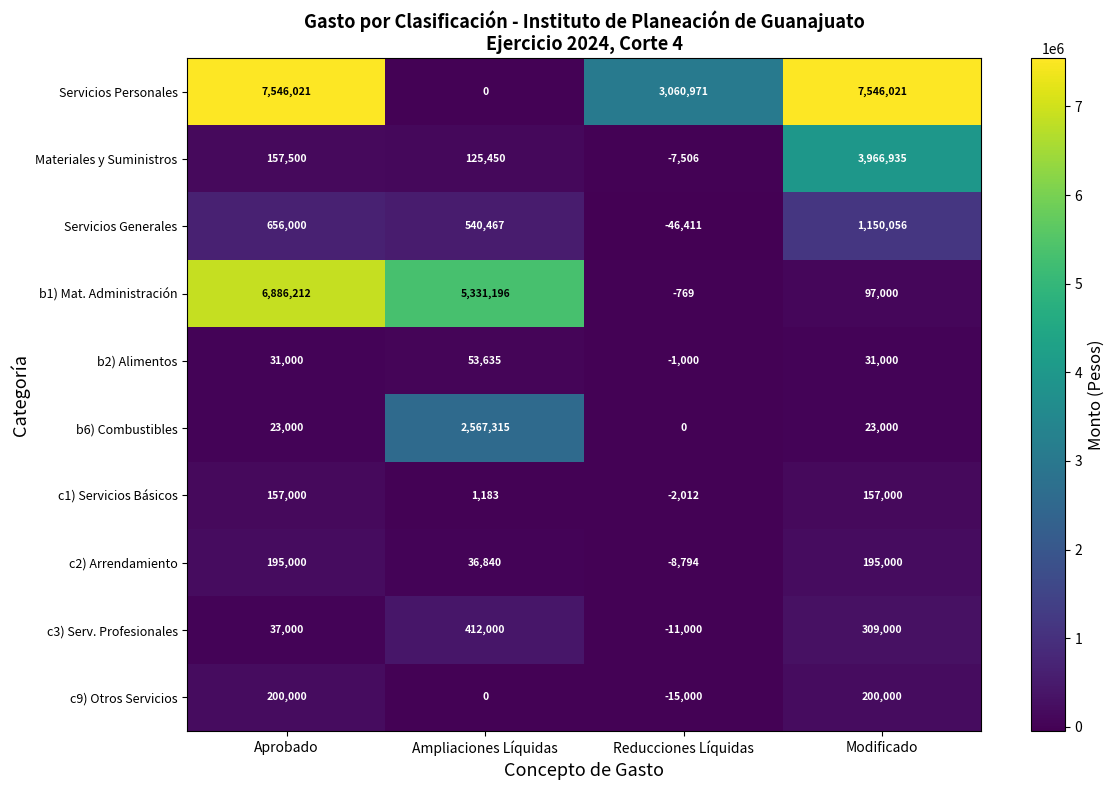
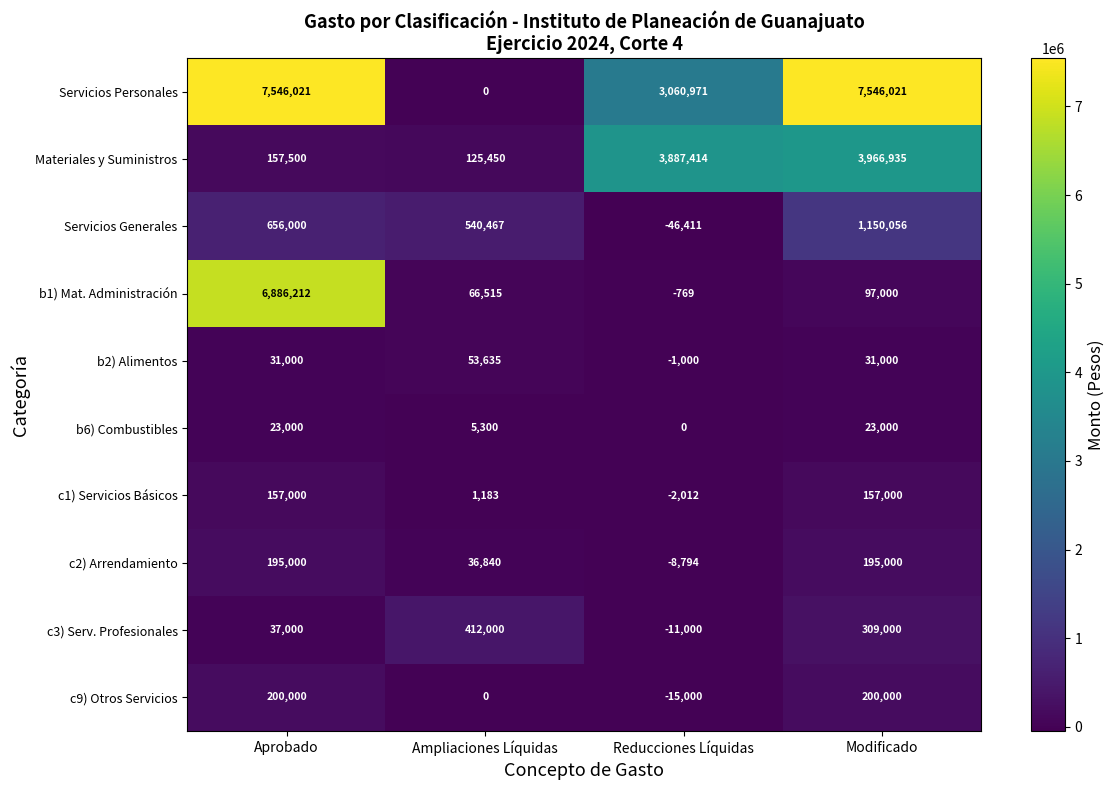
  {
    "Servicios Personales": {
      "Aprobado": "7,546,021",
      "Ampliaciones Líquidas": "0",
      "Reducciones Líquidas": "3,060,971",
      "Modificado": "7,546,021"
    },
    "Materiales y Suministros": {
      "Aprobado": "157,500",
      "Ampliaciones Líquidas": "125,450",
-     "Reducciones Líquidas": "-7,506",
+     "Reducciones Líquidas": "3,887,414",
      "Modificado": "3,966,935"
    },
    "Servicios Generales": {
      "Aprobado": "656,000",
      "Ampliaciones Líquidas": "540,467",
      "Reducciones Líquidas": "-46,411",
      "Modificado": "1,150,056"
    },
    "b1) Mat. Administración": {
      "Aprobado": "6,886,212",
-     "Ampliaciones Líquidas": "5,331,196",
+     "Ampliaciones Líquidas": "66,515",
      "Reducciones Líquidas": "-769",
      "Modificado": "97,000"
    },
    "b2) Alimentos": {
      "Aprobado": "31,000",
      "Ampliaciones Líquidas": "53,635",
      "Reducciones Líquidas": "-1,000",
      "Modificado": "31,000"
    },
    "b6) Combustibles": {
      "Aprobado": "23,000",
-     "Ampliaciones Líquidas": "2,567,315",
+     "Ampliaciones Líquidas": "5,300",
      "Reducciones Líquidas": "0",
      "Modificado": "23,000"
    },
    "c1) Servicios Básicos": {
      "Aprobado": "157,000",
      "Ampliaciones Líquidas": "1,183",
      "Reducciones Líquidas": "-2,012",
      "Modificado": "157,000"
    },
    "c2) Arrendamiento": {
      "Aprobado": "195,000",
      "Ampliaciones Líquidas": "36,840",
      "Reducciones Líquidas": "-8,794",
      "Modificado": "195,000"
    },
    "c3) Serv. Profesionales": {
      "Aprobado": "37,000",
      "Ampliaciones Líquidas": "412,000",
      "Reducciones Líquidas": "-11,000",
      "Modificado": "309,000"
    },
    "c9) Otros Servicios": {
      "Aprobado": "200,000",
      "Ampliaciones Líquidas": "0",
      "Reducciones Líquidas": "-15,000",
      "Modificado": "200,000"
    }
  }
